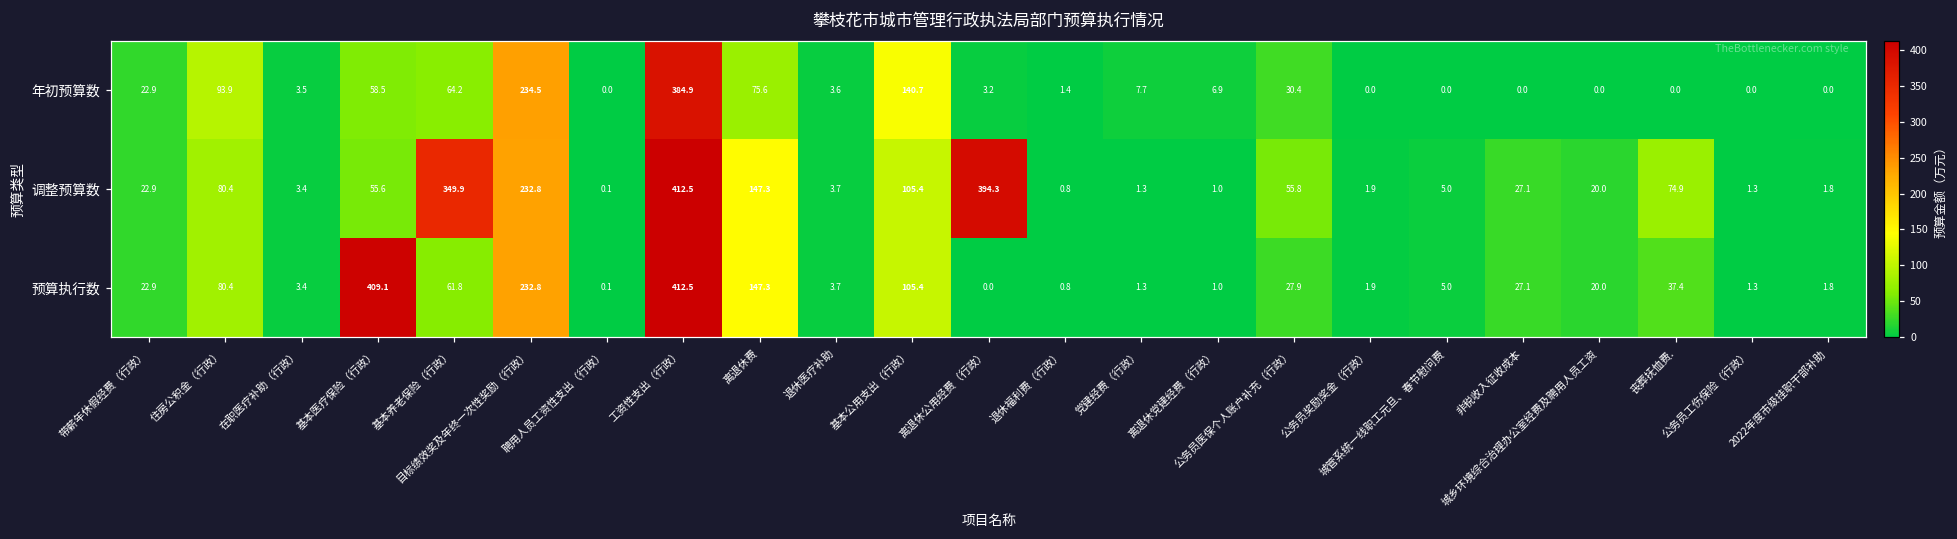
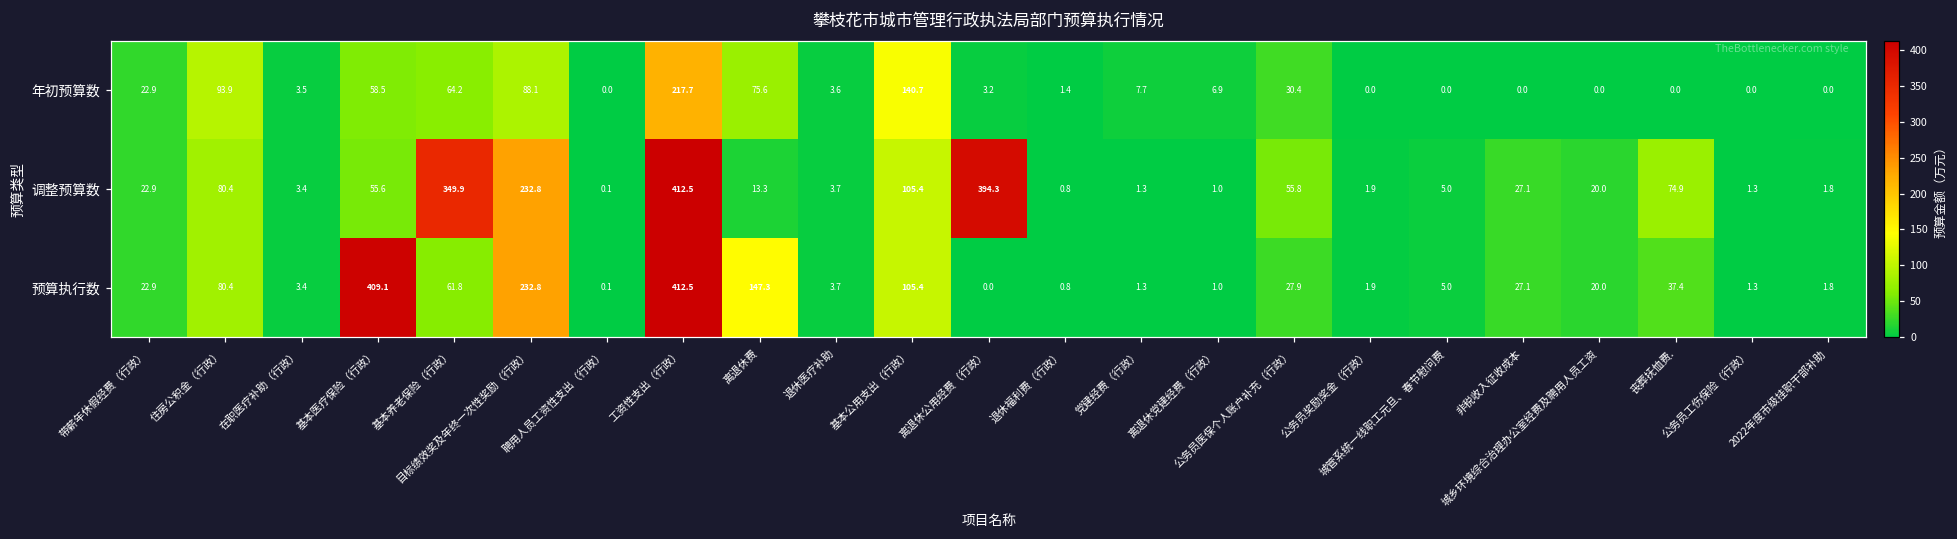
  {
    "年初预算数": {
      "带薪年休假经费（行政）": 22.9,
      "住房公积金（行政）": 93.9,
      "在职医疗补助（行政）": 3.5,
      "基本医疗保险（行政）": 58.5,
      "基本养老保险（行政）": 64.2,
-     "目标绩效奖及年终一次性奖励（行政）": 234.5,
+     "目标绩效奖及年终一次性奖励（行政）": 88.1,
      "聘用人员工资性支出（行政）": 0.0,
-     "工资性支出（行政）": 384.9,
+     "工资性支出（行政）": 217.7,
      "离退休费": 75.6,
      "退休医疗补助": 3.6,
      "基本公用支出（行政）": 140.7,
      "离退休公用经费（行政）": 3.2,
      "退休福利费（行政）": 1.4,
      "党建经费（行政）": 7.7,
      "离退休党建经费（行政）": 6.9,
      "公务员医保个人账户补充（行政）": 30.4,
      "公务员奖励奖金（行政）": 0.0,
      "城管系统一线职工元旦、春节慰问费": 0.0,
      "非税收入征收成本": 0.0,
      "城乡环境综合治理办公室经费及聘用人员工资": 0.0,
      "丧葬抚恤费.": 0.0,
      "2022年度市级挂职干部补助": 0.0
    },
    "调整预算数": {
      "带薪年休假经费（行政）": 22.9,
      "住房公积金（行政）": 80.4,
      "在职医疗补助（行政）": 3.4,
      "基本医疗保险（行政）": 55.6,
      "基本养老保险（行政）": 349.9,
      "目标绩效奖及年终一次性奖励（行政）": 232.8,
      "聘用人员工资性支出（行政）": 0.1,
      "工资性支出（行政）": 412.5,
-     "离退休费": 147.3,
+     "离退休费": 13.3,
      "退休医疗补助": 3.7,
      "基本公用支出（行政）": 105.4,
      "离退休公用经费（行政）": 394.3,
      "退休福利费（行政）": 0.8,
      "党建经费（行政）": 1.3,
      "离退休党建经费（行政）": 1.0,
      "公务员医保个人账户补充（行政）": 55.8,
      "公务员奖励奖金（行政）": 1.9,
      "城管系统一线职工元旦、春节慰问费": 5.0,
      "非税收入征收成本": 27.1,
      "城乡环境综合治理办公室经费及聘用人员工资": 20.0,
      "丧葬抚恤费.": 74.9,
      "公务员工伤保险（行政）": 1.3,
      "2022年度市级挂职干部补助": 1.8
    },
    "预算执行数": {
      "带薪年休假经费（行政）": 22.9,
      "住房公积金（行政）": 80.4,
      "在职医疗补助（行政）": 3.4,
      "基本医疗保险（行政）": 409.1,
      "基本养老保险（行政）": 61.8,
      "目标绩效奖及年终一次性奖励（行政）": 232.8,
      "聘用人员工资性支出（行政）": 0.1,
      "工资性支出（行政）": 412.5,
      "离退休费": 147.3,
      "退休医疗补助": 3.7,
      "基本公用支出（行政）": 105.4,
      "离退休公用经费（行政）": 0.0,
      "退休福利费（行政）": 0.8,
      "党建经费（行政）": 1.3,
      "离退休党建经费（行政）": 1.0,
      "公务员医保个人账户补充（行政）": 27.9,
      "公务员奖励奖金（行政）": 1.9,
      "城管系统一线职工元旦、春节慰问费": 5.0,
      "非税收入征收成本": 27.1,
      "城乡环境综合治理办公室经费及聘用人员工资": 20.0,
      "丧葬抚恤费.": 37.4,
      "公务员工伤保险（行政）": 1.3,
      "2022年度市级挂职干部补助": 1.8
    }
  }
